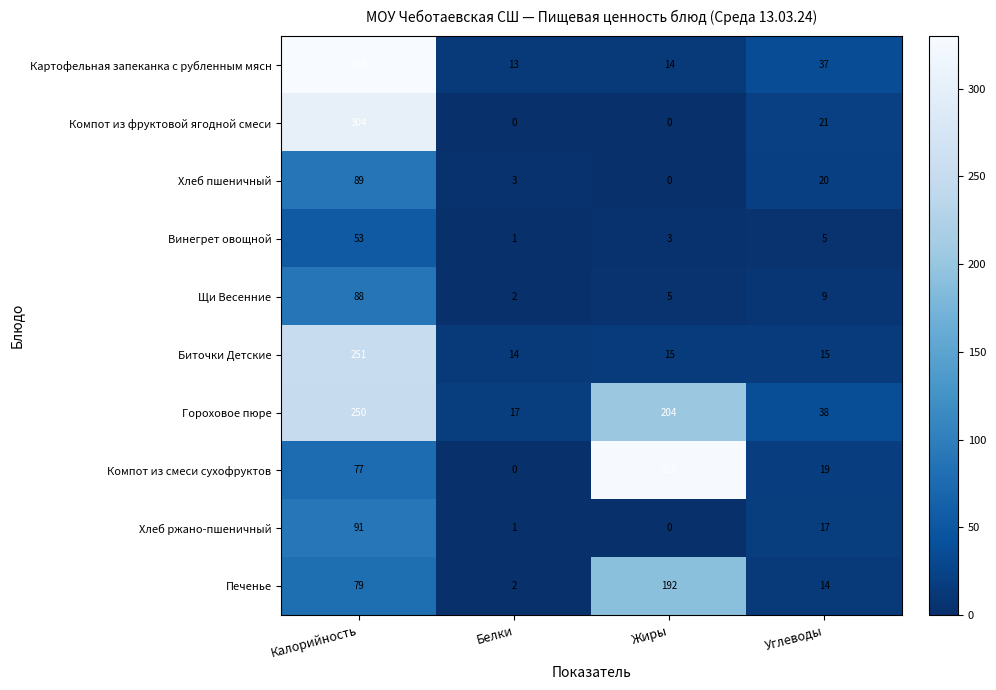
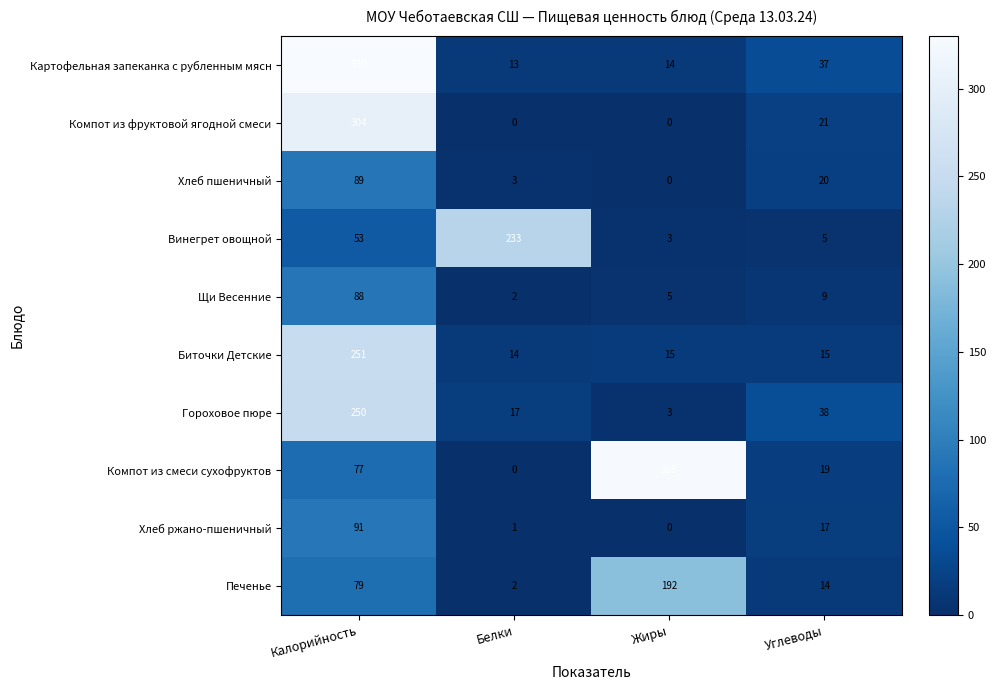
  {
    "Картофельная запеканка с рубленным мясн": {
      "Белки": 13,
      "Жиры": 14,
      "Углеводы": 37
    },
    "Компот из фруктовой ягодной смеси": {
      "Белки": 0,
      "Жиры": 0,
      "Углеводы": 21
    },
    "Хлеб пшеничный": {
      "Калорийность": 89,
      "Белки": 3,
      "Жиры": 0,
      "Углеводы": 20
    },
    "Винегрет овощной": {
      "Калорийность": 53,
-     "Белки": 1,
+     "Белки": 233,
      "Жиры": 3,
      "Углеводы": 5
    },
    "Щи Весенние": {
      "Калорийность": 88,
      "Белки": 2,
      "Жиры": 5,
      "Углеводы": 9
    },
    "Биточки Детские": {
      "Калорийность": 251,
      "Белки": 14,
      "Жиры": 15,
      "Углеводы": 15
    },
    "Гороховое пюре": {
      "Калорийность": 250,
      "Белки": 17,
-     "Жиры": 204,
+     "Жиры": 3,
      "Углеводы": 38
    },
    "Компот из смеси сухофруктов": {
      "Калорийность": 77,
      "Белки": 0,
      "Углеводы": 19
    },
    "Хлеб ржано-пшеничный": {
      "Калорийность": 91,
      "Белки": 1,
      "Жиры": 0,
      "Углеводы": 17
    },
    "Печенье": {
      "Калорийность": 79,
      "Белки": 2,
      "Жиры": 192,
      "Углеводы": 14
    }
  }
